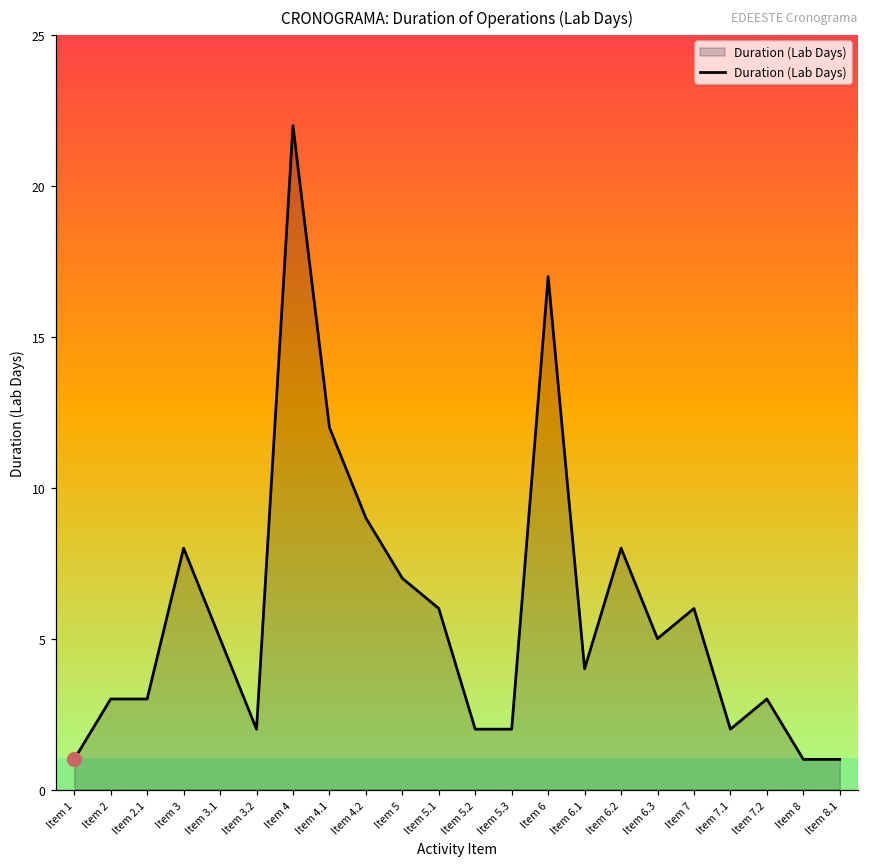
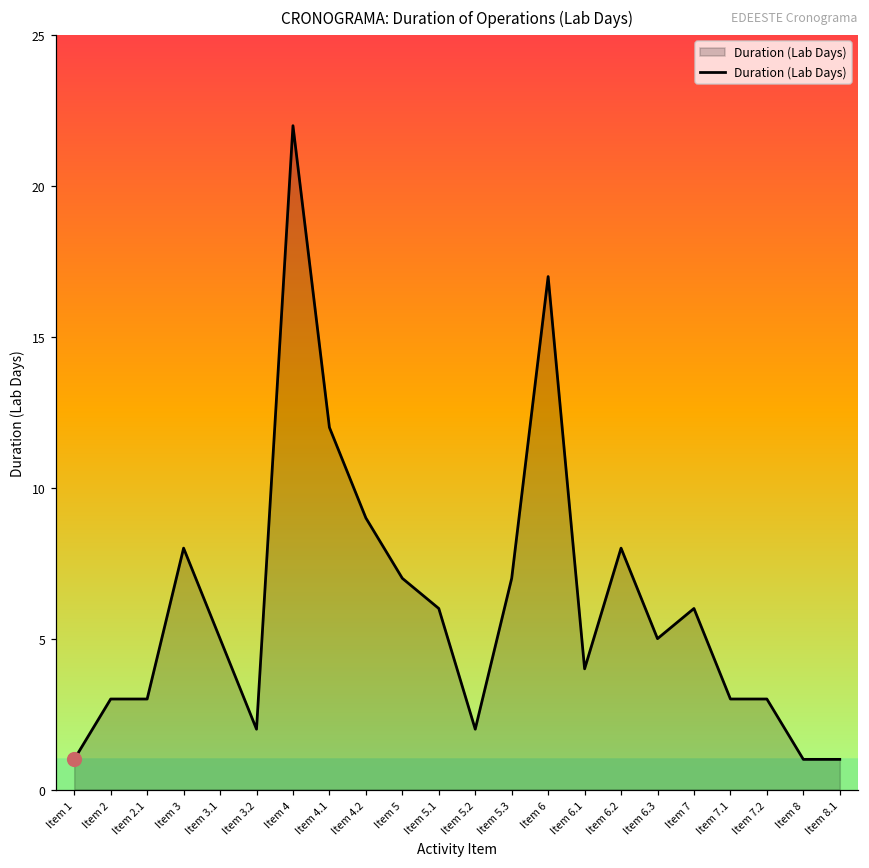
  {
    "Duration (Lab Days)": {
      "Item 2": 3,
      "Item 2.1": 3,
      "Item 3": 8,
      "Item 3.1": 5,
      "Item 3.2": 2,
      "Item 4": 22,
      "Item 4.1": 12,
      "Item 4.2": 9,
      "Item 5": 7,
      "Item 5.1": 6,
      "Item 5.2": 2,
-     "Item 5.3": 2,
+     "Item 5.3": 7,
      "Item 6": 17,
      "Item 6.1": 4,
      "Item 6.2": 8,
      "Item 6.3": 5,
      "Item 7": 6,
-     "Item 7.1": 2,
+     "Item 7.1": 3,
      "Item 7.2": 3
    }
  }
